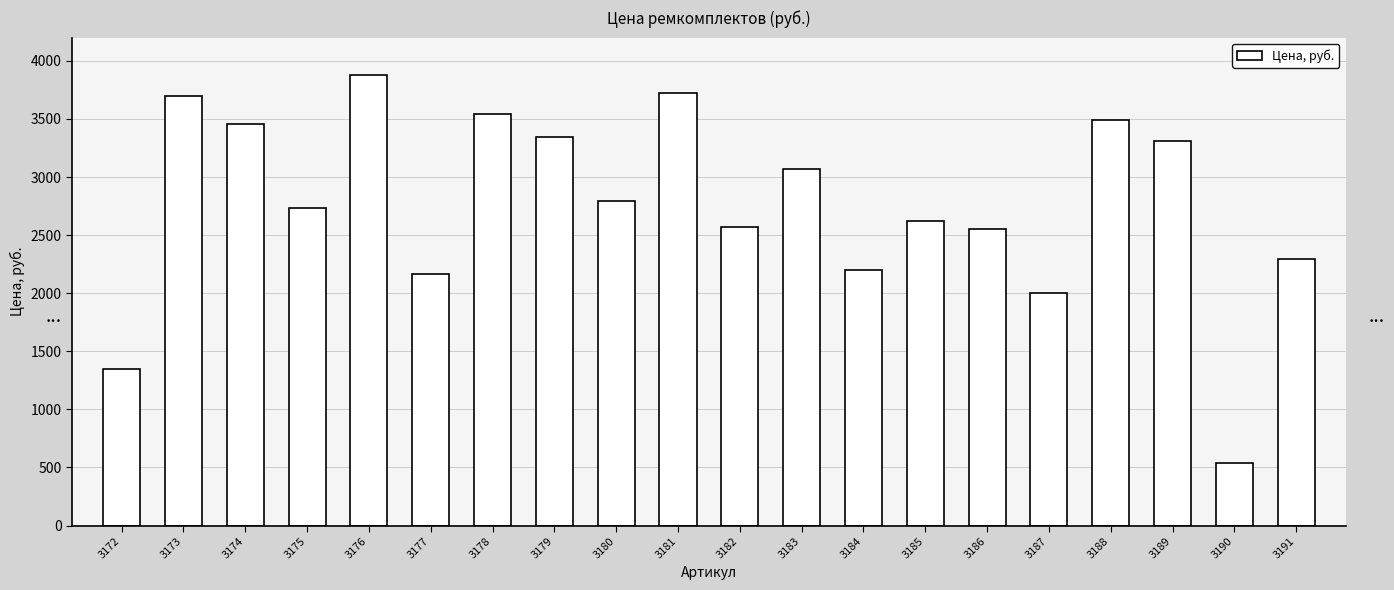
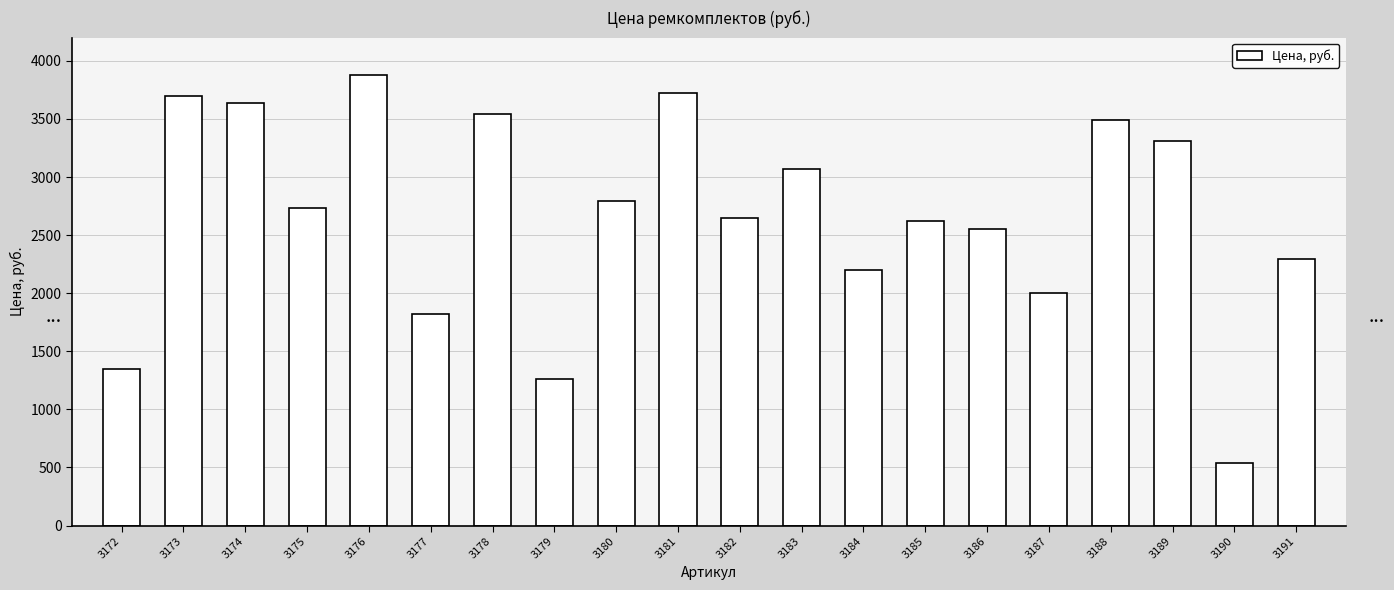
  {
    "3172": 1340,
    "3173": 3700,
-   "3174": 3460,
+   "3174": 3640,
    "3175": 2740,
    "3176": 3880,
-   "3177": 2170,
+   "3177": 1820,
    "3178": 3550,
-   "3179": 3340,
+   "3179": 1260,
    "3180": 2790,
    "3181": 3720,
-   "3182": 2570,
+   "3182": 2650,
    "3183": 3070,
    "3184": 2200,
    "3185": 2620,
    "3186": 2550,
    "3187": 2000,
    "3188": 3490,
    "3189": 3310,
    "3190": 530,
    "3191": 2290
  }
